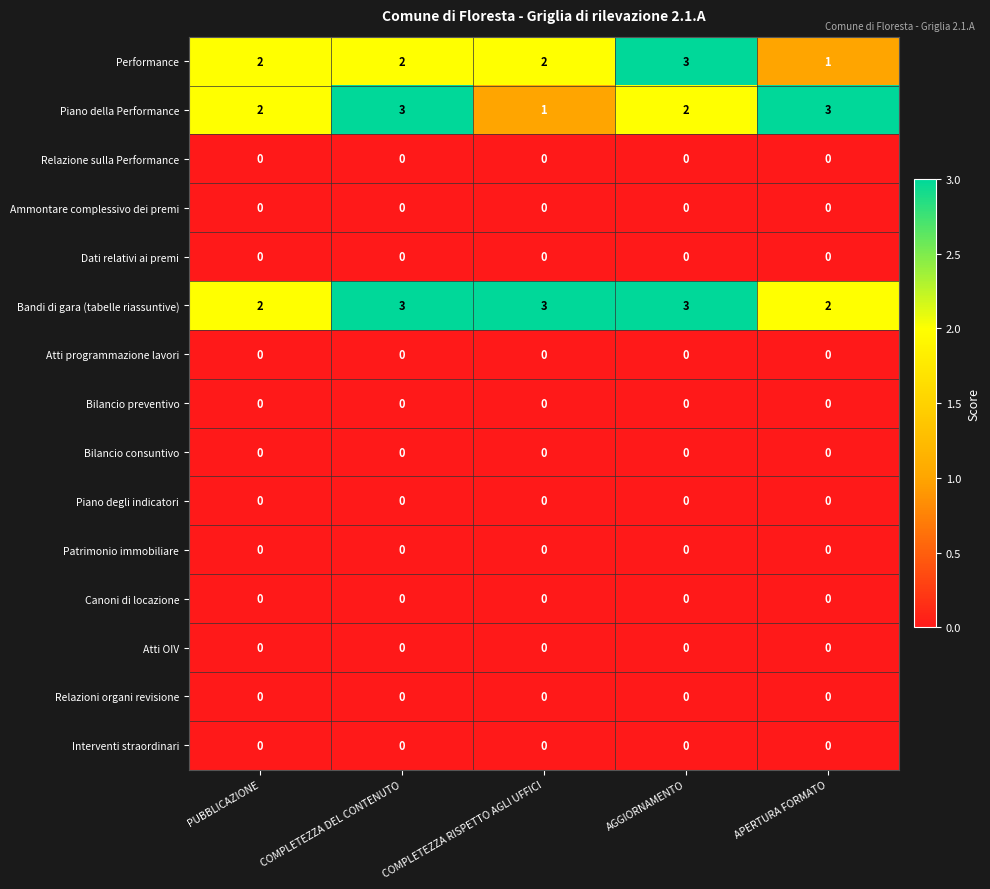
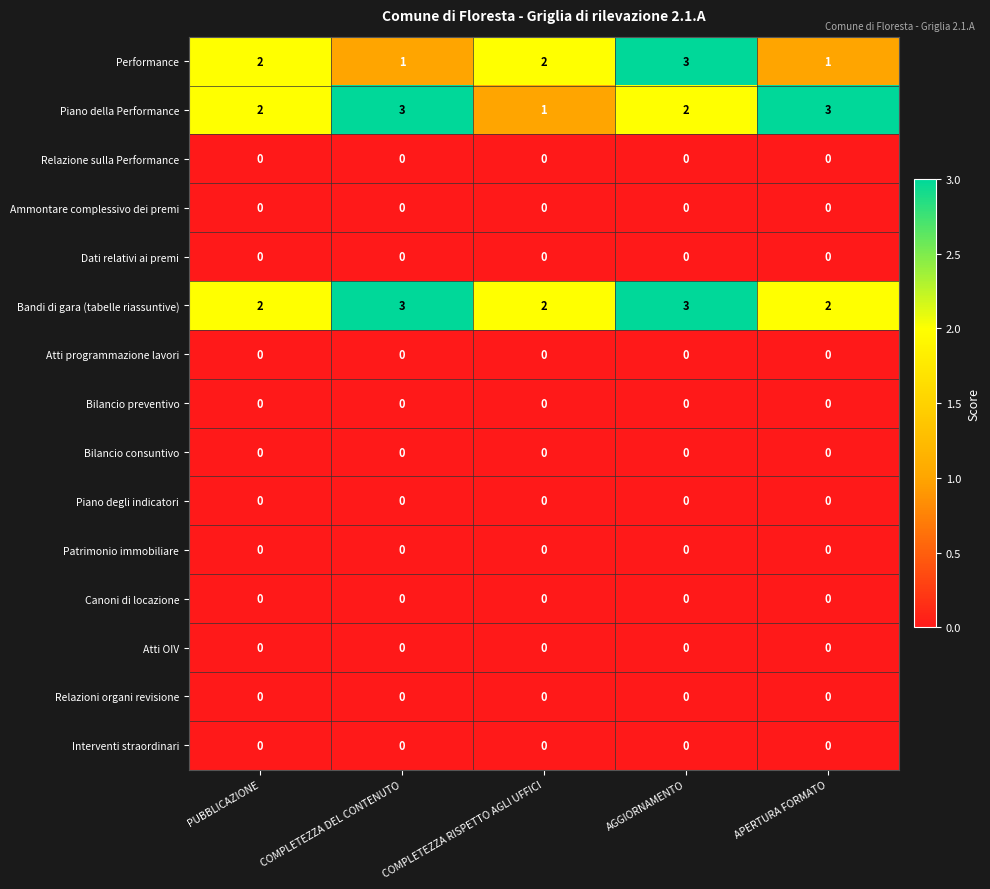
  {
    "Performance": {
      "PUBBLICAZIONE": 2,
-     "COMPLETEZZA DEL CONTENUTO": 2,
+     "COMPLETEZZA DEL CONTENUTO": 1,
      "COMPLETEZZA RISPETTO AGLI UFFICI": 2,
      "AGGIORNAMENTO": 3,
      "APERTURA FORMATO": 1
    },
    "Piano della Performance": {
      "PUBBLICAZIONE": 2,
      "COMPLETEZZA DEL CONTENUTO": 3,
      "COMPLETEZZA RISPETTO AGLI UFFICI": 1,
      "AGGIORNAMENTO": 2,
      "APERTURA FORMATO": 3
    },
    "Relazione sulla Performance": {
      "PUBBLICAZIONE": 0,
      "COMPLETEZZA DEL CONTENUTO": 0,
      "COMPLETEZZA RISPETTO AGLI UFFICI": 0,
      "AGGIORNAMENTO": 0,
      "APERTURA FORMATO": 0
    },
    "Ammontare complessivo dei premi": {
      "PUBBLICAZIONE": 0,
      "COMPLETEZZA DEL CONTENUTO": 0,
      "COMPLETEZZA RISPETTO AGLI UFFICI": 0,
      "AGGIORNAMENTO": 0,
      "APERTURA FORMATO": 0
    },
    "Dati relativi ai premi": {
      "PUBBLICAZIONE": 0,
      "COMPLETEZZA DEL CONTENUTO": 0,
      "COMPLETEZZA RISPETTO AGLI UFFICI": 0,
      "AGGIORNAMENTO": 0,
      "APERTURA FORMATO": 0
    },
    "Bandi di gara (tabelle riassuntive)": {
      "PUBBLICAZIONE": 2,
      "COMPLETEZZA DEL CONTENUTO": 3,
-     "COMPLETEZZA RISPETTO AGLI UFFICI": 3,
+     "COMPLETEZZA RISPETTO AGLI UFFICI": 2,
      "AGGIORNAMENTO": 3,
      "APERTURA FORMATO": 2
    },
    "Atti programmazione lavori": {
      "PUBBLICAZIONE": 0,
      "COMPLETEZZA DEL CONTENUTO": 0,
      "COMPLETEZZA RISPETTO AGLI UFFICI": 0,
      "AGGIORNAMENTO": 0,
      "APERTURA FORMATO": 0
    },
    "Bilancio preventivo": {
      "PUBBLICAZIONE": 0,
      "COMPLETEZZA DEL CONTENUTO": 0,
      "COMPLETEZZA RISPETTO AGLI UFFICI": 0,
      "AGGIORNAMENTO": 0,
      "APERTURA FORMATO": 0
    },
    "Bilancio consuntivo": {
      "PUBBLICAZIONE": 0,
      "COMPLETEZZA DEL CONTENUTO": 0,
      "COMPLETEZZA RISPETTO AGLI UFFICI": 0,
      "AGGIORNAMENTO": 0,
      "APERTURA FORMATO": 0
    },
    "Piano degli indicatori": {
      "PUBBLICAZIONE": 0,
      "COMPLETEZZA DEL CONTENUTO": 0,
      "COMPLETEZZA RISPETTO AGLI UFFICI": 0,
      "AGGIORNAMENTO": 0,
      "APERTURA FORMATO": 0
    },
    "Patrimonio immobiliare": {
      "PUBBLICAZIONE": 0,
      "COMPLETEZZA DEL CONTENUTO": 0,
      "COMPLETEZZA RISPETTO AGLI UFFICI": 0,
      "AGGIORNAMENTO": 0,
      "APERTURA FORMATO": 0
    },
    "Canoni di locazione": {
      "PUBBLICAZIONE": 0,
      "COMPLETEZZA DEL CONTENUTO": 0,
      "COMPLETEZZA RISPETTO AGLI UFFICI": 0,
      "AGGIORNAMENTO": 0,
      "APERTURA FORMATO": 0
    },
    "Atti OIV": {
      "PUBBLICAZIONE": 0,
      "COMPLETEZZA DEL CONTENUTO": 0,
      "COMPLETEZZA RISPETTO AGLI UFFICI": 0,
      "AGGIORNAMENTO": 0,
      "APERTURA FORMATO": 0
    },
    "Relazioni organi revisione": {
      "PUBBLICAZIONE": 0,
      "COMPLETEZZA DEL CONTENUTO": 0,
      "COMPLETEZZA RISPETTO AGLI UFFICI": 0,
      "AGGIORNAMENTO": 0,
      "APERTURA FORMATO": 0
    },
    "Interventi straordinari": {
      "PUBBLICAZIONE": 0,
      "COMPLETEZZA DEL CONTENUTO": 0,
      "COMPLETEZZA RISPETTO AGLI UFFICI": 0,
      "AGGIORNAMENTO": 0,
      "APERTURA FORMATO": 0
    }
  }
